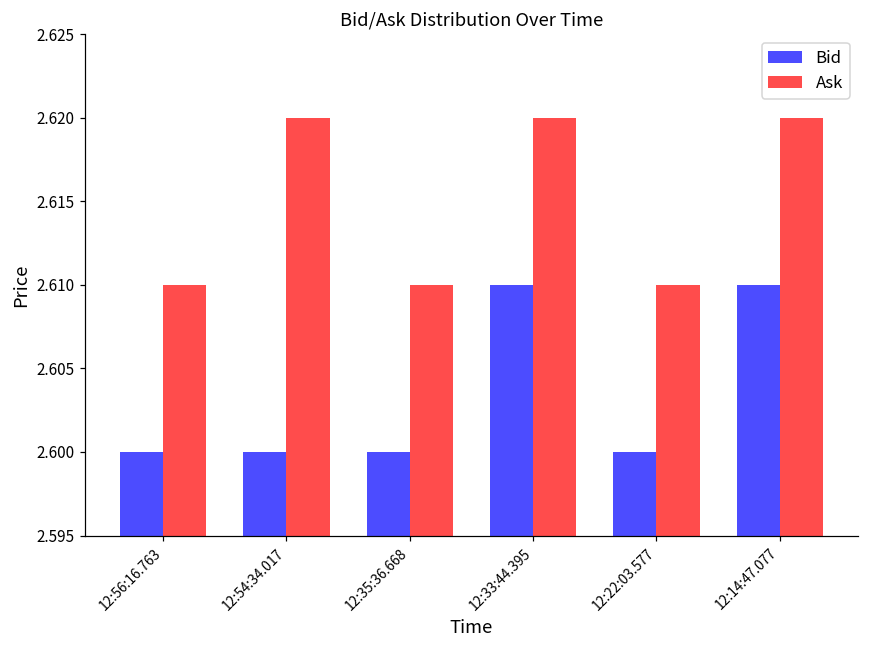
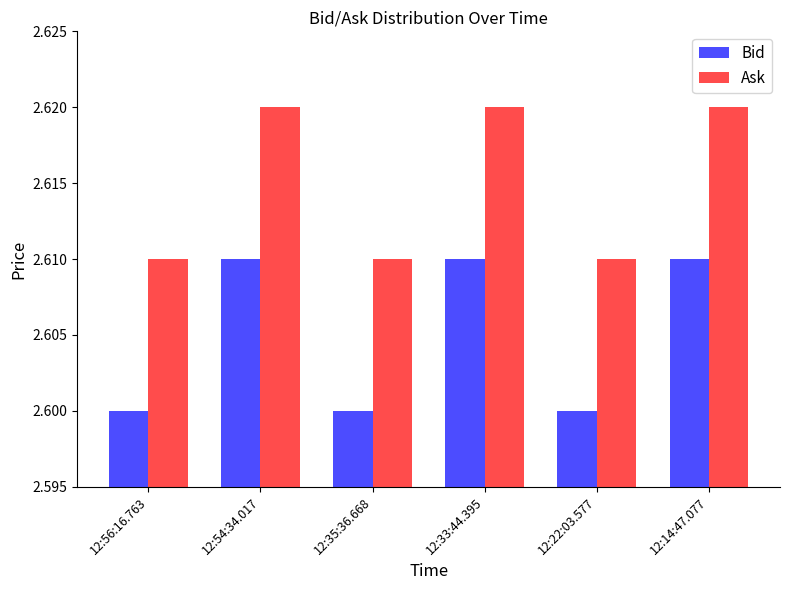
  {
    "Bid": {
      "12:56:16.763": 2.60,
-     "12:54:34.017": 2.60,
+     "12:54:34.017": 2.61,
      "12:35:36.668": 2.60,
      "12:33:44.395": 2.61,
      "12:22:03.577": 2.60,
      "12:14:47.077": 2.61
    },
    "Ask": {
      "12:56:16.763": 2.61,
      "12:54:34.017": 2.62,
      "12:35:36.668": 2.61,
      "12:33:44.395": 2.62,
      "12:22:03.577": 2.61,
      "12:14:47.077": 2.62
    }
  }
